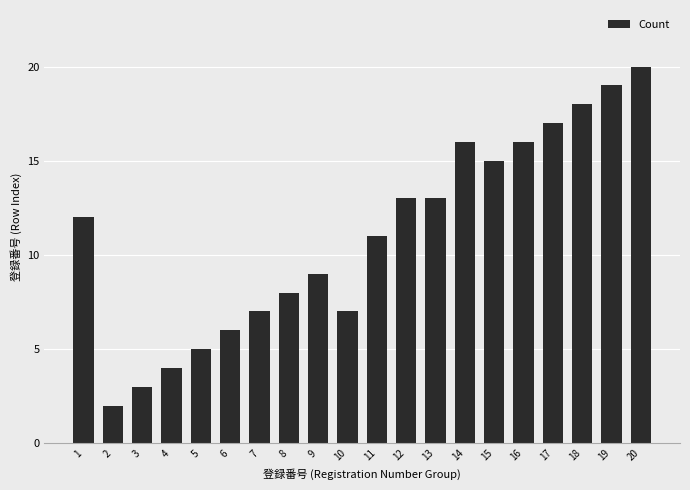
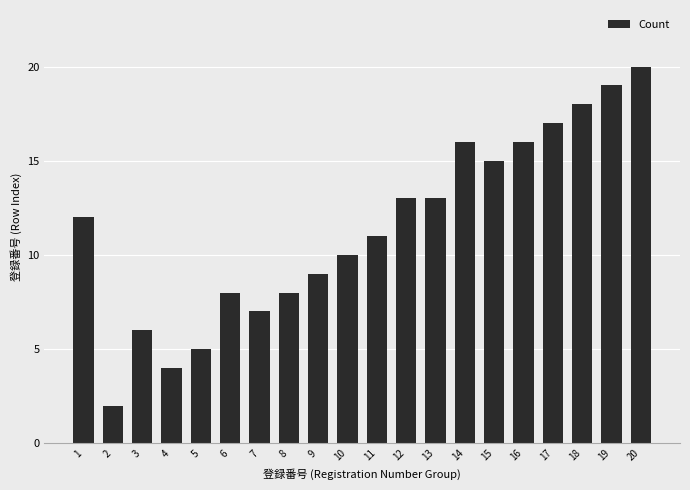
  {
    "1": 12,
    "2": 2,
-   "3": 3,
+   "3": 6,
    "4": 4,
    "5": 5,
-   "6": 6,
+   "6": 8,
    "7": 7,
    "8": 8,
    "9": 9,
-   "10": 7,
+   "10": 10,
    "11": 11,
    "12": 13,
    "13": 13,
    "14": 16,
    "15": 15,
    "16": 16,
    "17": 17,
    "18": 18,
    "19": 19,
    "20": 20
  }
